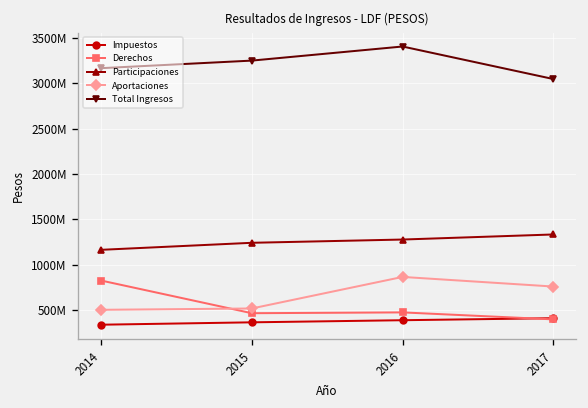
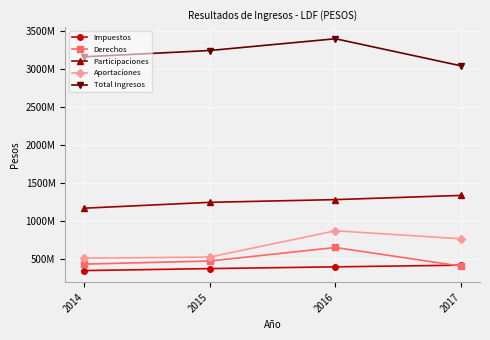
  {
    "Derechos": {
-     "2014": 800000000,
+     "2014": 400000000,
      "2015": 500000000,
-     "2016": 500000000
+     "2016": 600000000
    },
    "Aportaciones": {
      "2014": 500000000,
      "2015": 500000000,
      "2016": 900000000,
      "2017": 800000000
    }
  }
